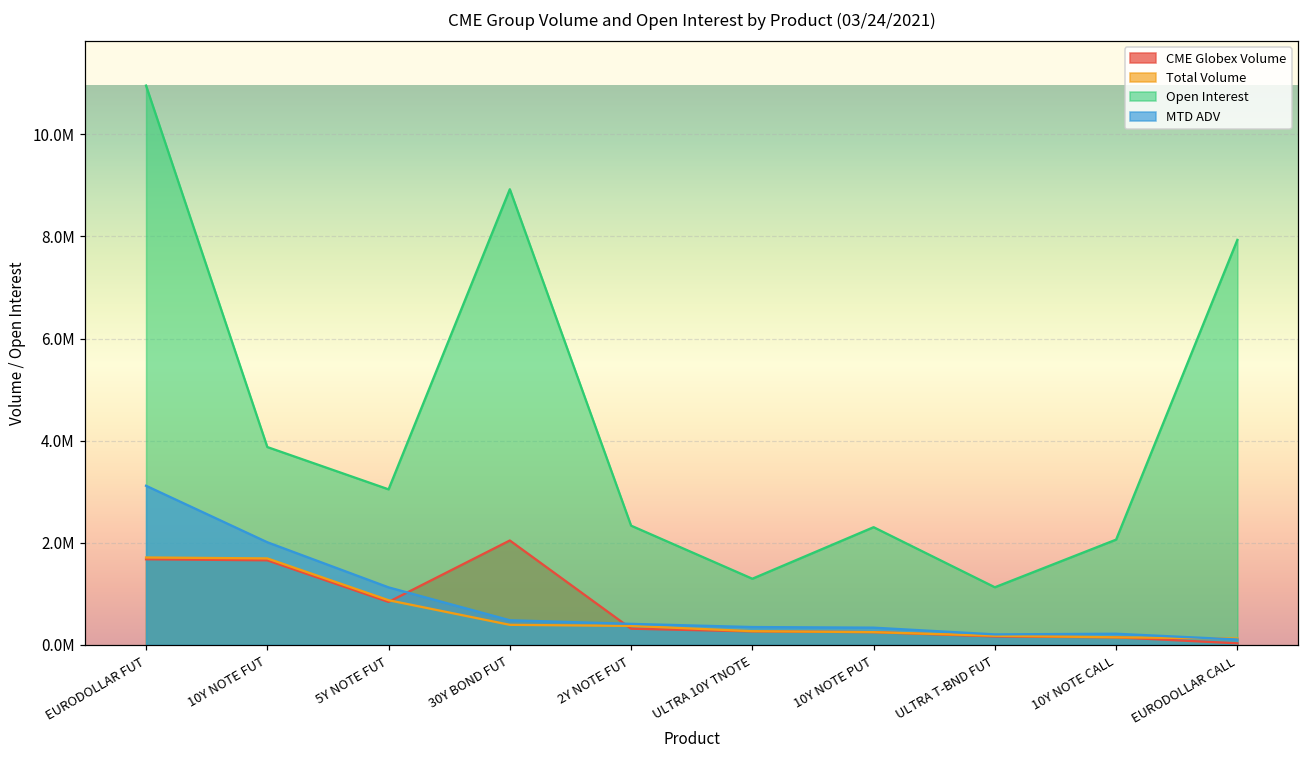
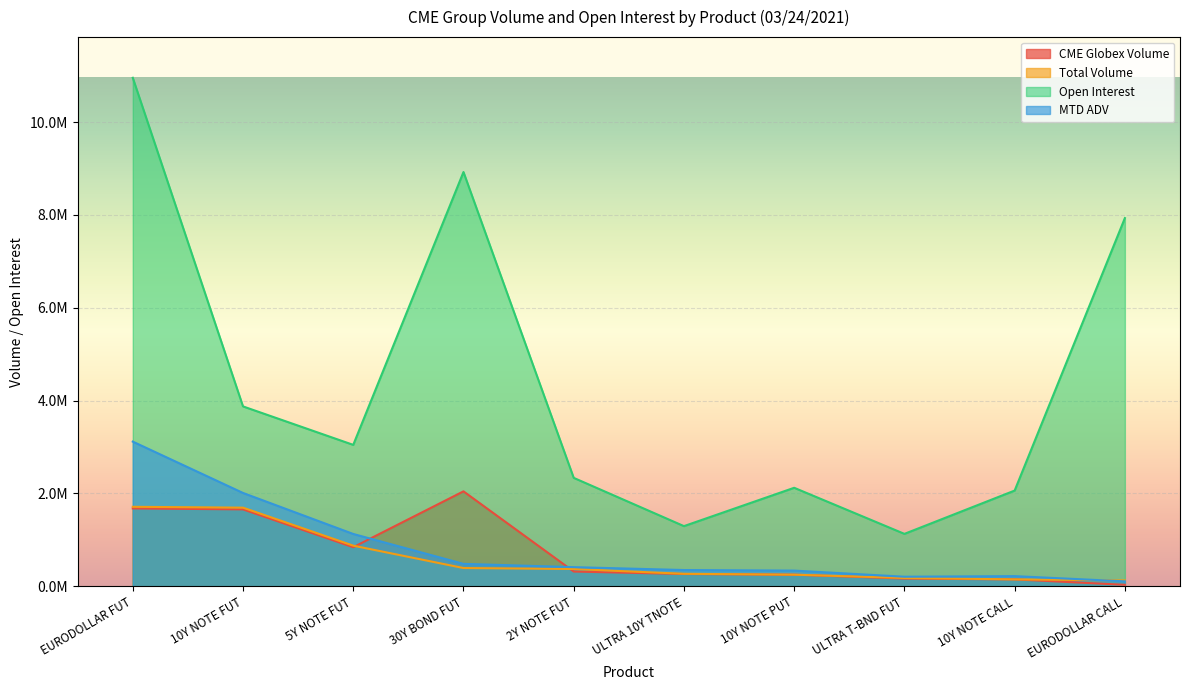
  {
    "CME Globex Volume": {
      "30Y BOND FUT": 2000000,
      "EURODOLLAR CALL": 0
    },
    "Total Volume": {
      "30Y BOND FUT": 400000
    },
    "Open Interest": {
      "EURODOLLAR FUT": 11000000,
      "10Y NOTE FUT": 3900000,
      "5Y NOTE FUT": 3000000,
      "30Y BOND FUT": 8900000,
      "2Y NOTE FUT": 2300000,
      "ULTRA 10Y TNOTE": 1300000,
-     "10Y NOTE PUT": 2300000,
+     "10Y NOTE PUT": 2100000,
      "ULTRA T-BND FUT": 1100000,
      "10Y NOTE CALL": 2100000,
      "EURODOLLAR CALL": 7900000
    },
    "MTD ADV": {
      "EURODOLLAR FUT": 3100000,
      "10Y NOTE FUT": 2000000,
      "5Y NOTE FUT": 1100000,
      "30Y BOND FUT": 500000,
      "ULTRA 10Y TNOTE": 400000,
      "10Y NOTE PUT": 300000,
      "10Y NOTE CALL": 200000
    }
  }
